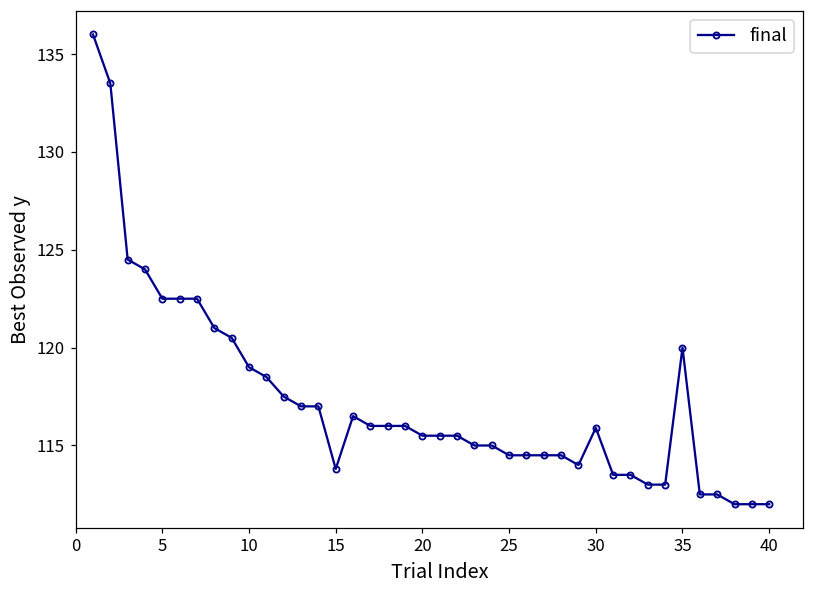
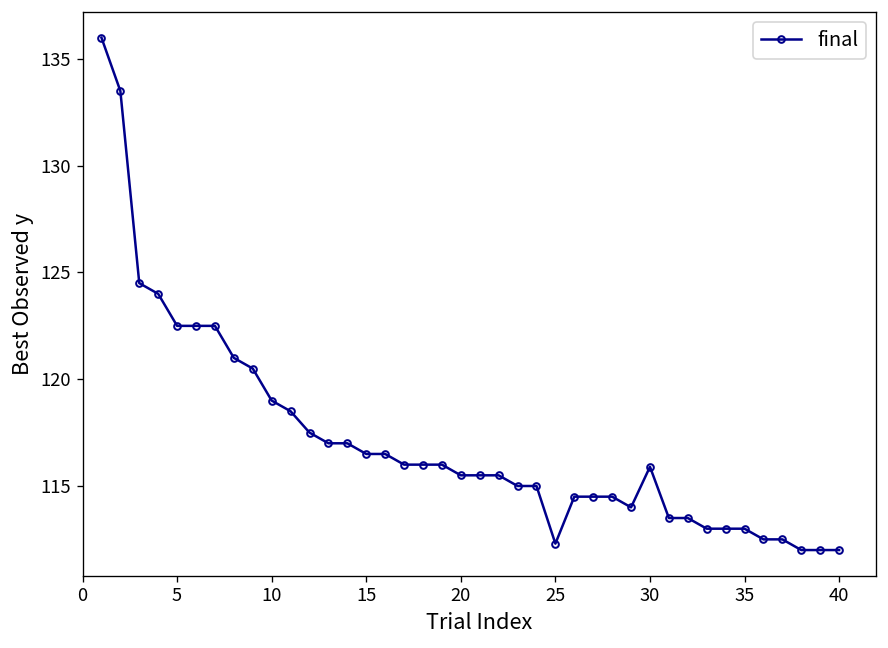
  {
    "5": 122.5,
    "10": 119.0,
-   "15": 113.8,
+   "15": 116.5,
    "20": 115.5,
-   "25": 114.5,
+   "25": 112.3,
    "30": 115.9,
-   "35": 120,
+   "35": 113,
    "40": 112.0
  }
